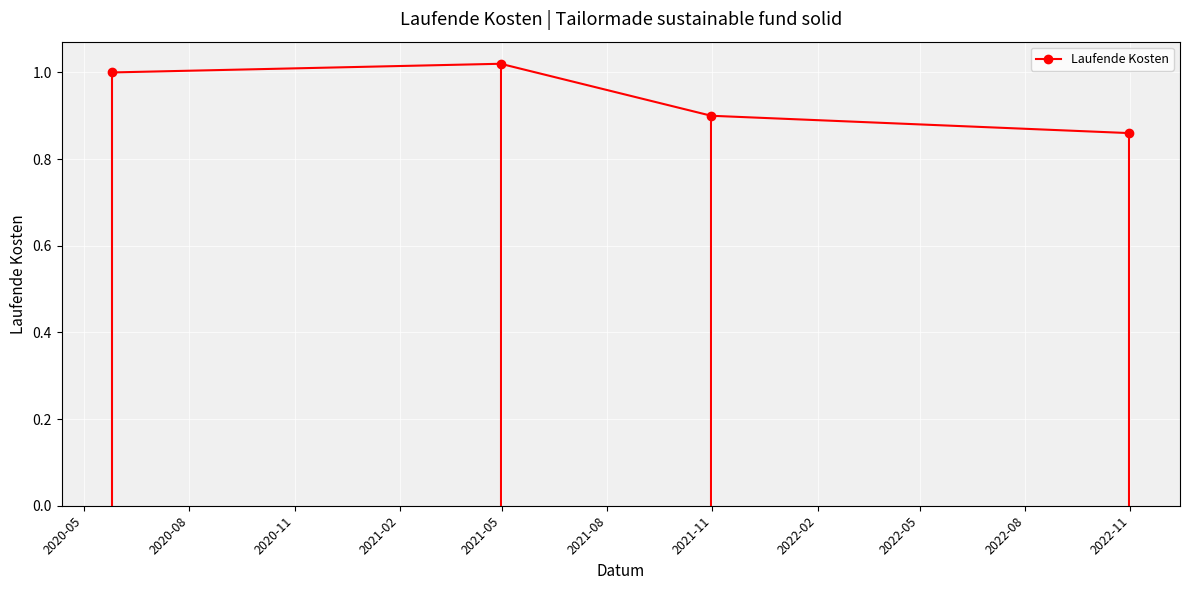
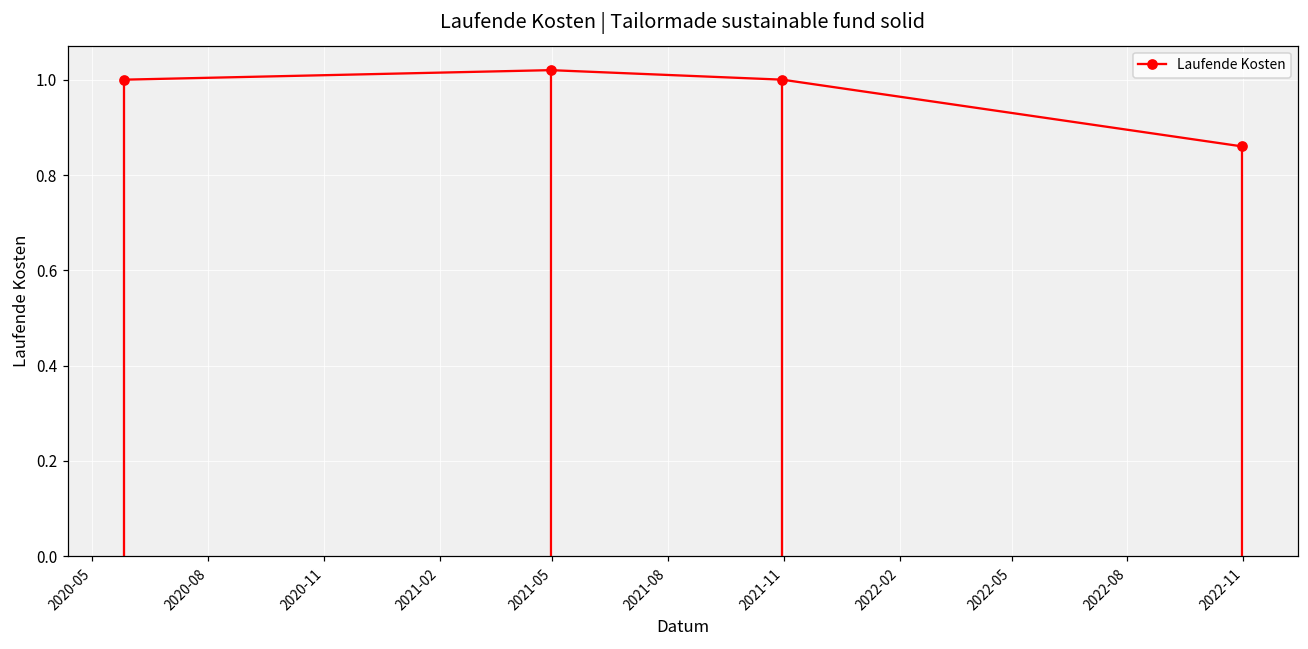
  {
    "2021-05": 1.02,
-   "2021-11": 0.9,
+   "2021-11": 1.0,
    "2022-11": 0.86
  }
